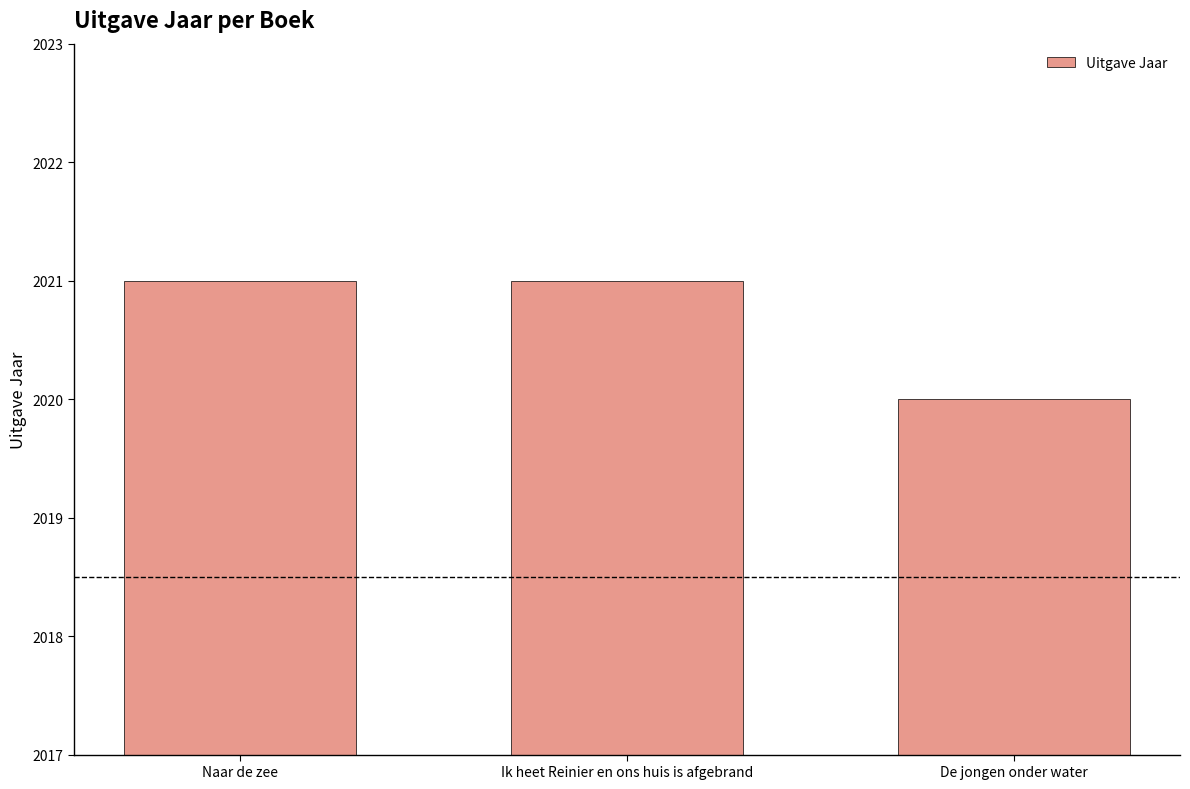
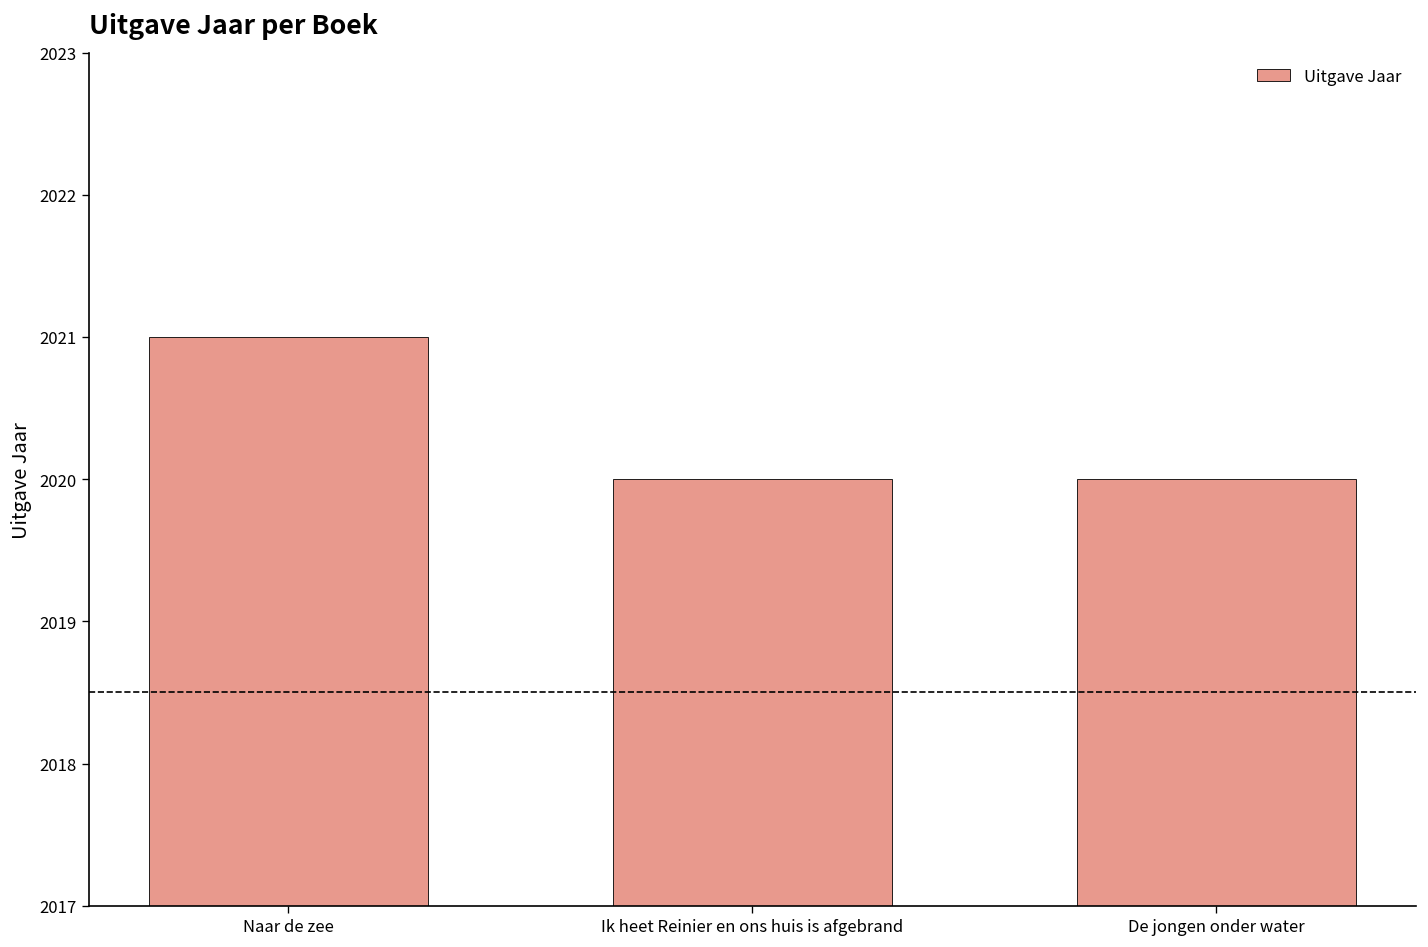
  {
    "Naar de zee": 2021,
-   "Ik heet Reinier en ons huis is afgebrand": 2021,
+   "Ik heet Reinier en ons huis is afgebrand": 2020,
    "De jongen onder water": 2020
  }
